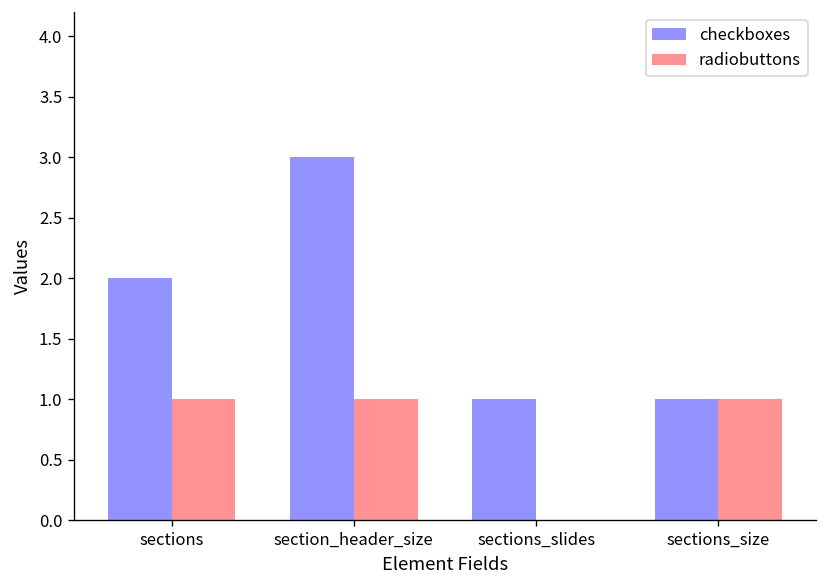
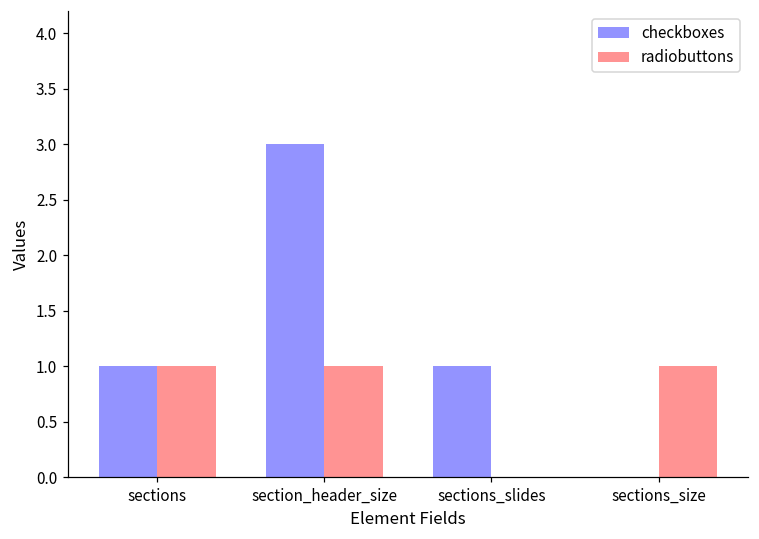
  {
    "checkboxes": {
-     "sections": 2,
+     "sections": 1,
      "section_header_size": 3,
      "sections_slides": 1,
-     "sections_size": 1
+     "sections_size": 0
    },
    "radiobuttons": {
      "sections": 1,
      "section_header_size": 1,
      "sections_slides": 0,
      "sections_size": 1
    }
  }
